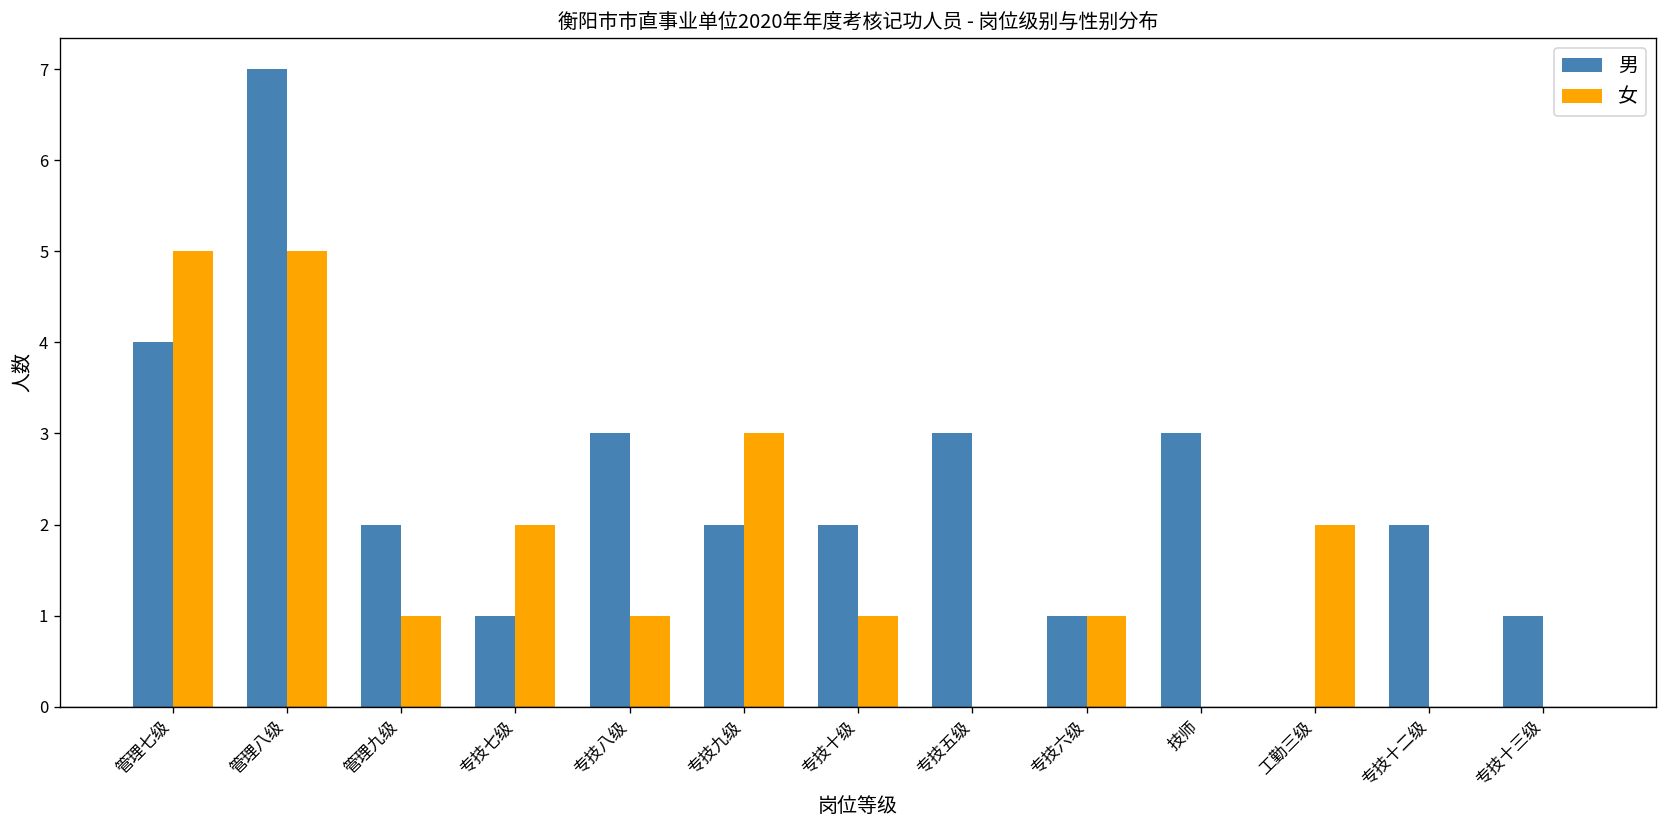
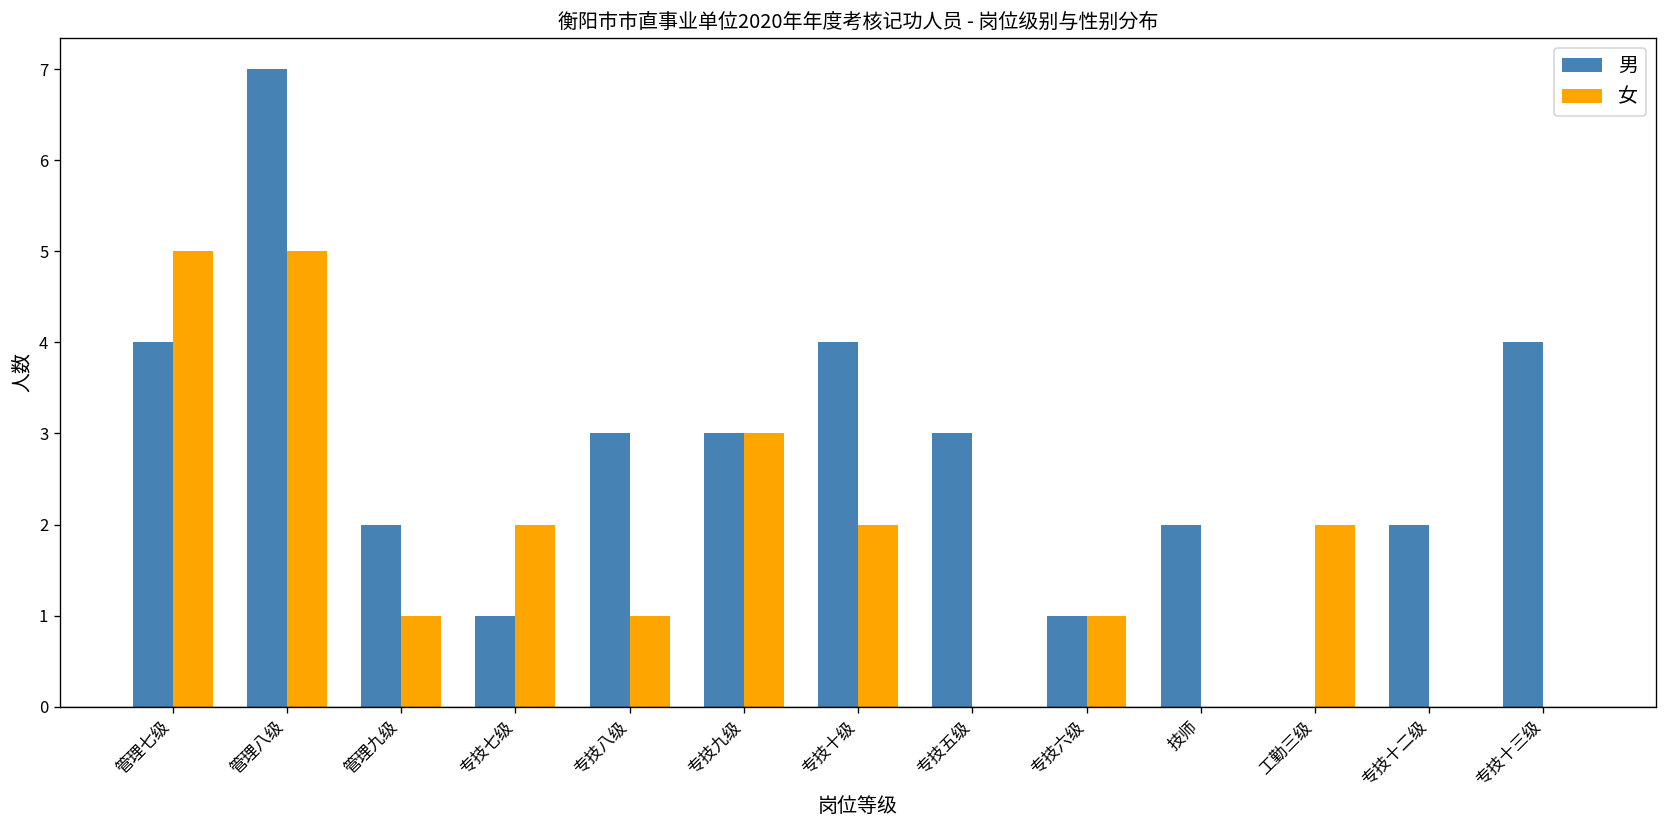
  {
    "男": {
      "管理七级": 4,
      "管理八级": 7,
      "管理九级": 2,
      "专技七级": 1,
      "专技八级": 3,
-     "专技九级": 2,
-     "专技十级": 2,
+     "专技九级": 3,
+     "专技十级": 4,
      "专技五级": 3,
      "专技六级": 1,
-     "技师": 3,
+     "技师": 2,
      "工勤三级": 0,
      "专技十二级": 2,
-     "专技十三级": 1
+     "专技十三级": 4
    },
    "女": {
      "管理七级": 5,
      "管理八级": 5,
      "管理九级": 1,
      "专技七级": 2,
      "专技八级": 1,
      "专技九级": 3,
-     "专技十级": 1,
+     "专技十级": 2,
      "专技五级": 0,
      "专技六级": 1,
      "技师": 0,
      "工勤三级": 2,
      "专技十二级": 0,
      "专技十三级": 0
    }
  }
